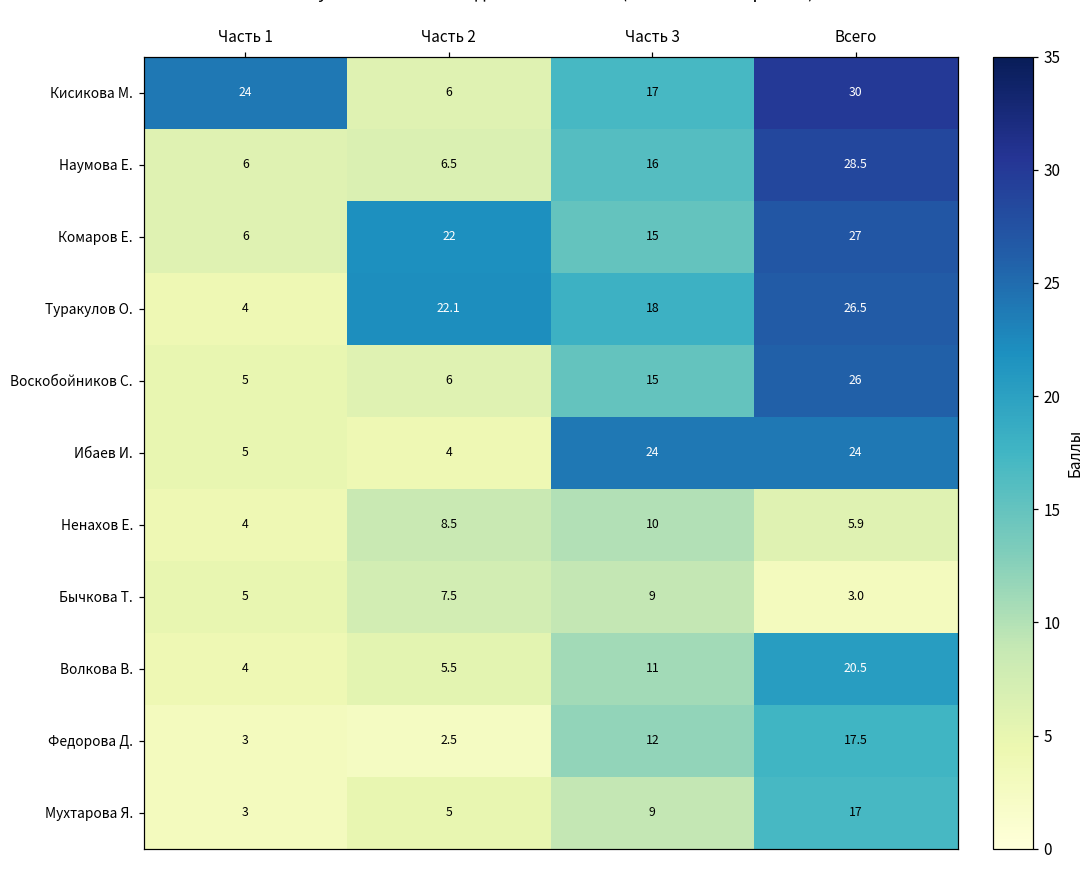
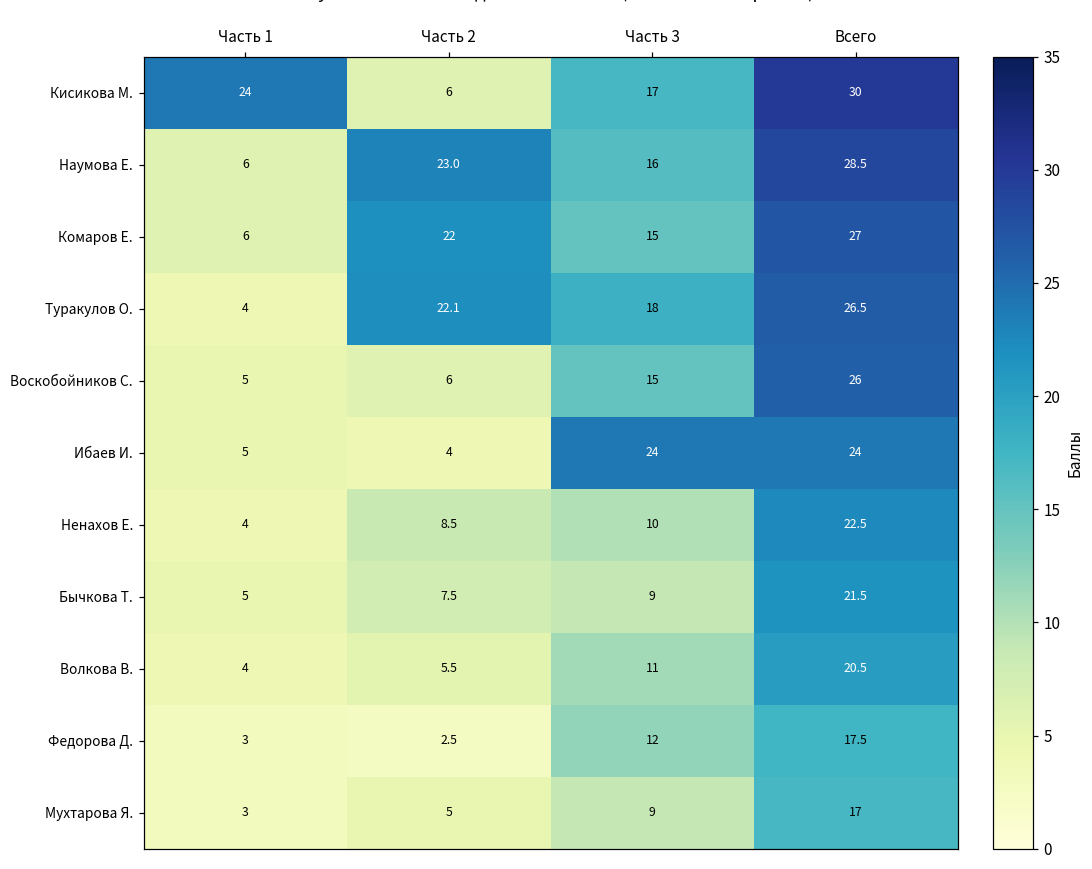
  {
    "Кисикова М.": {
      "Часть 1": 24,
      "Часть 2": 6,
      "Часть 3": 17,
      "Всего": 30
    },
    "Наумова Е.": {
      "Часть 1": 6,
-     "Часть 2": 6.5,
+     "Часть 2": 23.0,
      "Часть 3": 16,
      "Всего": 28.5
    },
    "Комаров Е.": {
      "Часть 1": 6,
      "Часть 2": 22,
      "Часть 3": 15,
      "Всего": 27
    },
    "Туракулов О.": {
      "Часть 1": 4,
      "Часть 2": 22.1,
      "Часть 3": 18,
      "Всего": 26.5
    },
    "Воскобойников С.": {
      "Часть 1": 5,
      "Часть 2": 6,
      "Часть 3": 15,
      "Всего": 26
    },
    "Ибаев И.": {
      "Часть 1": 5,
      "Часть 2": 4,
      "Часть 3": 24,
      "Всего": 24
    },
    "Ненахов Е.": {
      "Часть 1": 4,
      "Часть 2": 8.5,
      "Часть 3": 10,
-     "Всего": 5.9
+     "Всего": 22.5
    },
    "Бычкова Т.": {
      "Часть 1": 5,
      "Часть 2": 7.5,
      "Часть 3": 9,
-     "Всего": 3.0
+     "Всего": 21.5
    },
    "Волкова В.": {
      "Часть 1": 4,
      "Часть 2": 5.5,
      "Часть 3": 11,
      "Всего": 20.5
    },
    "Федорова Д.": {
      "Часть 1": 3,
      "Часть 2": 2.5,
      "Часть 3": 12,
      "Всего": 17.5
    },
    "Мухтарова Я.": {
      "Часть 1": 3,
      "Часть 2": 5,
      "Часть 3": 9,
      "Всего": 17
    }
  }
